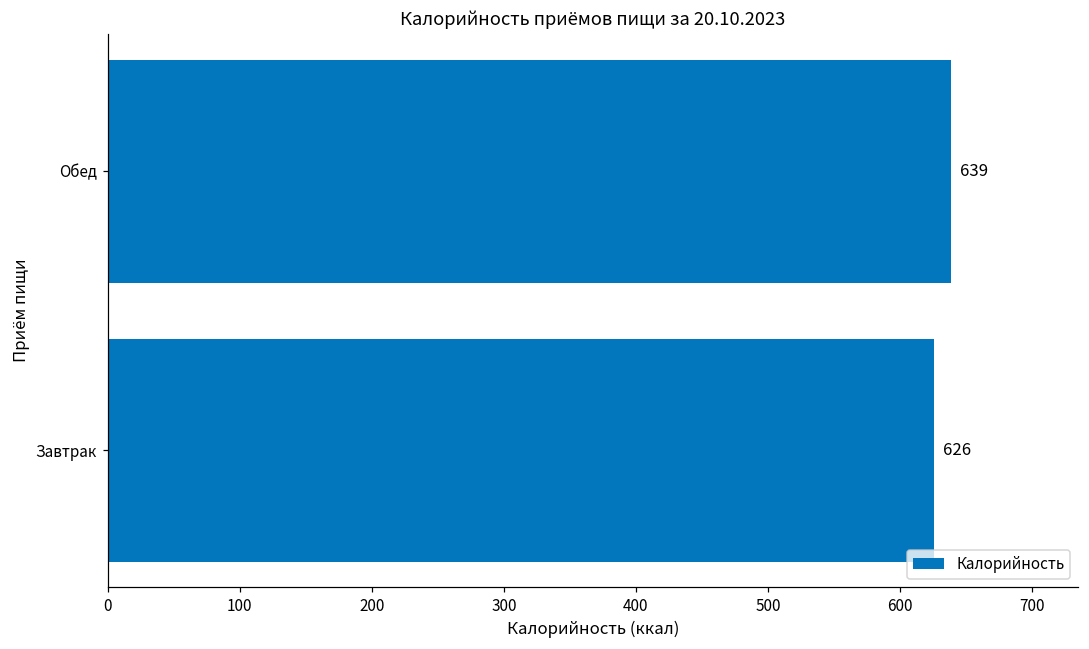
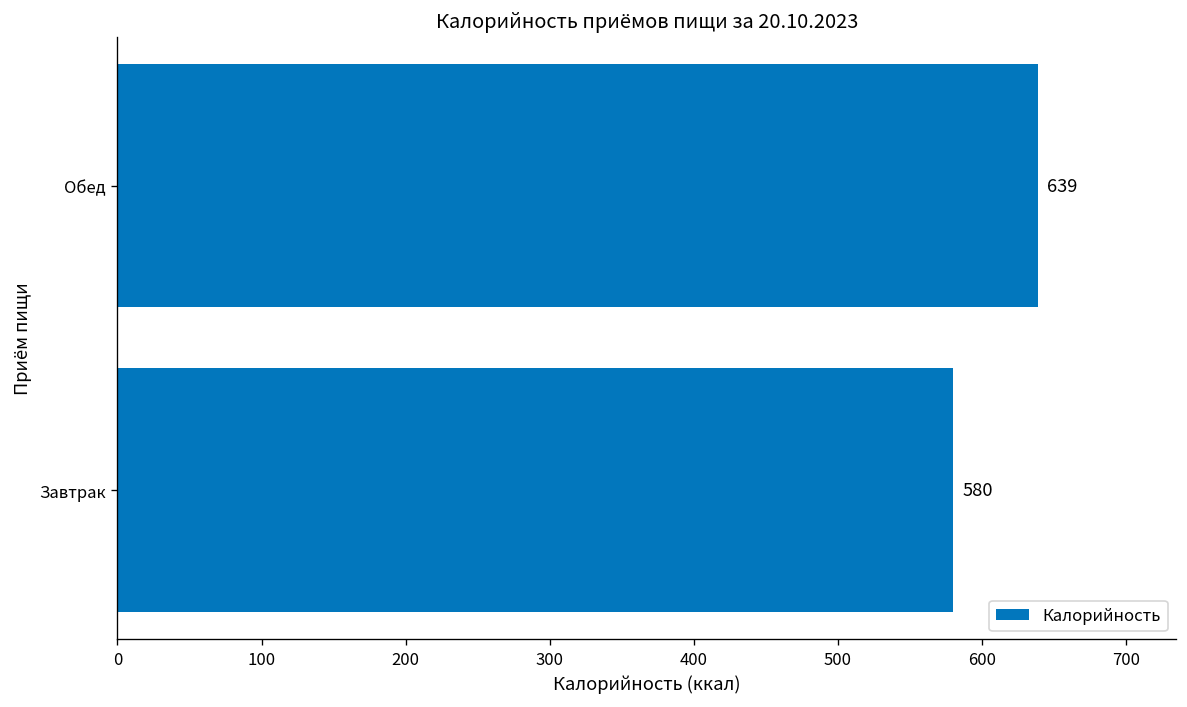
  {
    "Обед": 639,
-   "Завтрак": 626
+   "Завтрак": 580
  }
